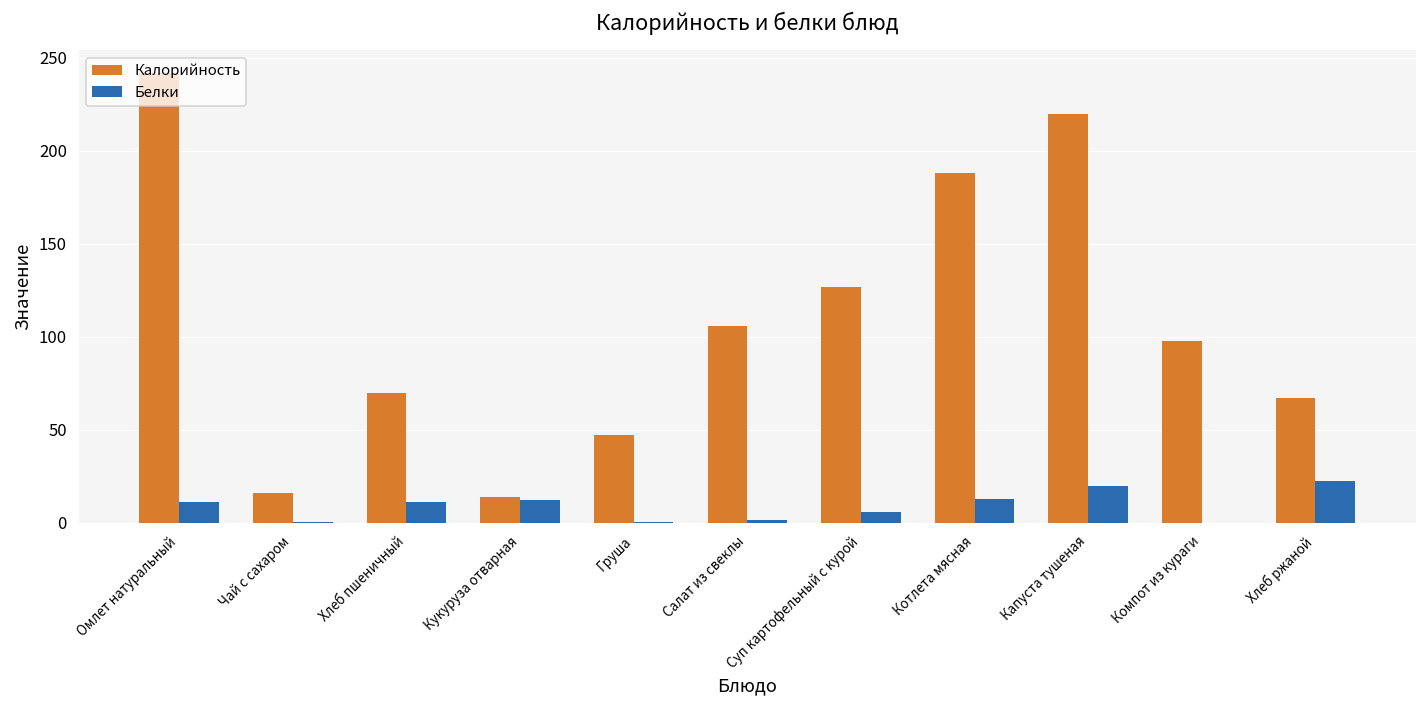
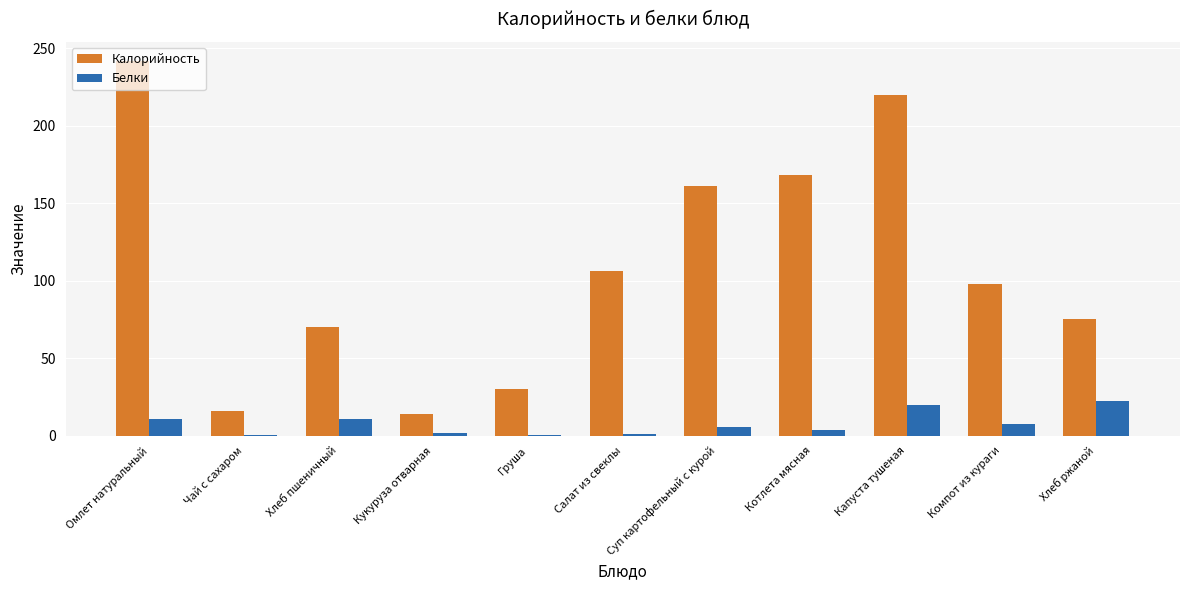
  {
    "Калорийность": {
      "Чай с сахаром": 16,
      "Хлеб пшеничный": 70,
      "Кукуруза отварная": 14,
-     "Груша": 47,
+     "Груша": 30,
      "Салат из свеклы": 106,
-     "Суп картофельный с курой": 127,
-     "Котлета мясная": 188,
+     "Суп картофельный с курой": 161,
+     "Котлета мясная": 168,
      "Капуста тушеная": 220,
      "Компот из кураги": 98,
-     "Хлеб ржаной": 67
+     "Хлеб ржаной": 75
    },
    "Белки": {
      "Омлет натуральный": 11,
      "Хлеб пшеничный": 11,
-     "Кукуруза отварная": 12,
+     "Кукуруза отварная": 2,
      "Суп картофельный с курой": 6,
-     "Котлета мясная": 13,
+     "Котлета мясная": 4,
      "Капуста тушеная": 20,
-     "Компот из кураги": 0,
+     "Компот из кураги": 8,
      "Хлеб ржаной": 22
    }
  }
